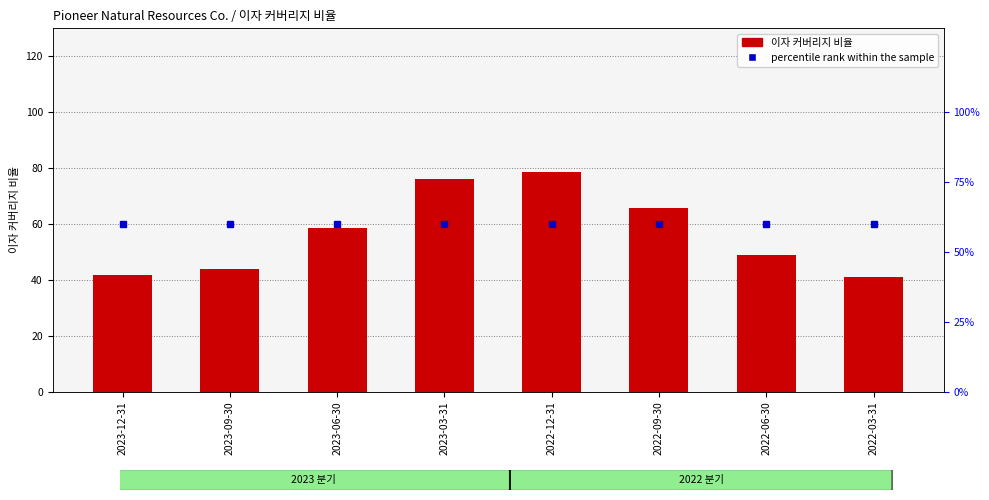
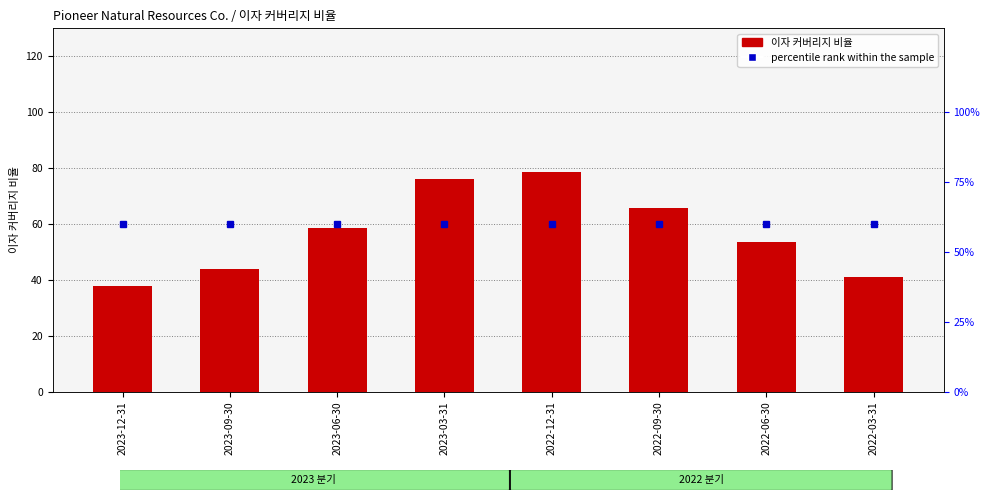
  {
    "이자 커버리지 비율": {
-     "2023-12-31": 42,
+     "2023-12-31": 38,
      "2023-09-30": 44,
      "2023-06-30": 59,
      "2023-03-31": 76,
      "2022-12-31": 79,
      "2022-09-30": 66,
-     "2022-06-30": 49,
+     "2022-06-30": 53,
      "2022-03-31": 41
    }
  }
